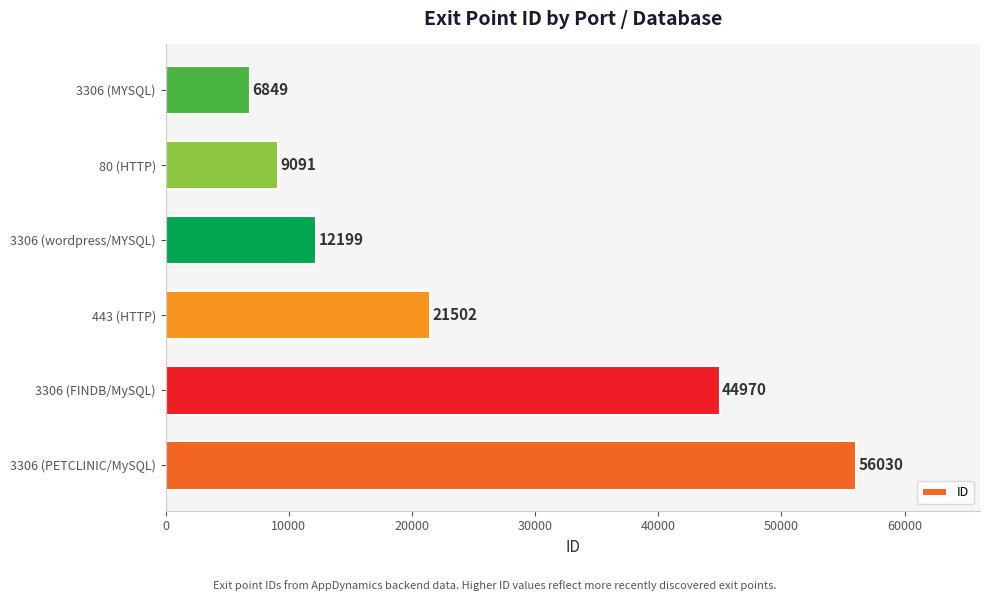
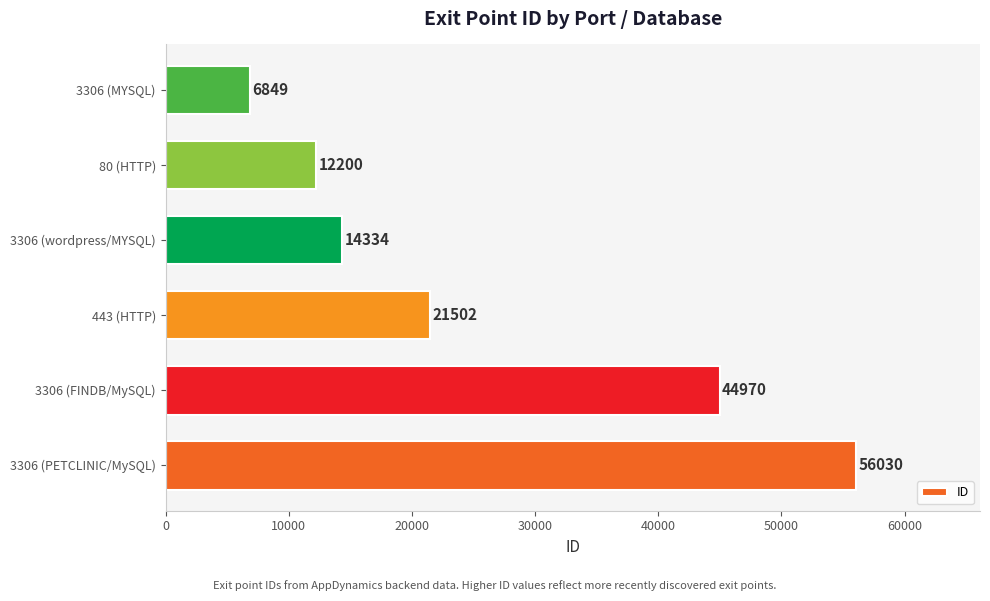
  {
    "3306 (MYSQL)": 6849,
-   "80 (HTTP)": 9091,
-   "3306 (wordpress/MYSQL)": 12199,
+   "80 (HTTP)": 12200,
+   "3306 (wordpress/MYSQL)": 14334,
    "443 (HTTP)": 21502,
    "3306 (FINDB/MySQL)": 44970,
    "3306 (PETCLINIC/MySQL)": 56030
  }
